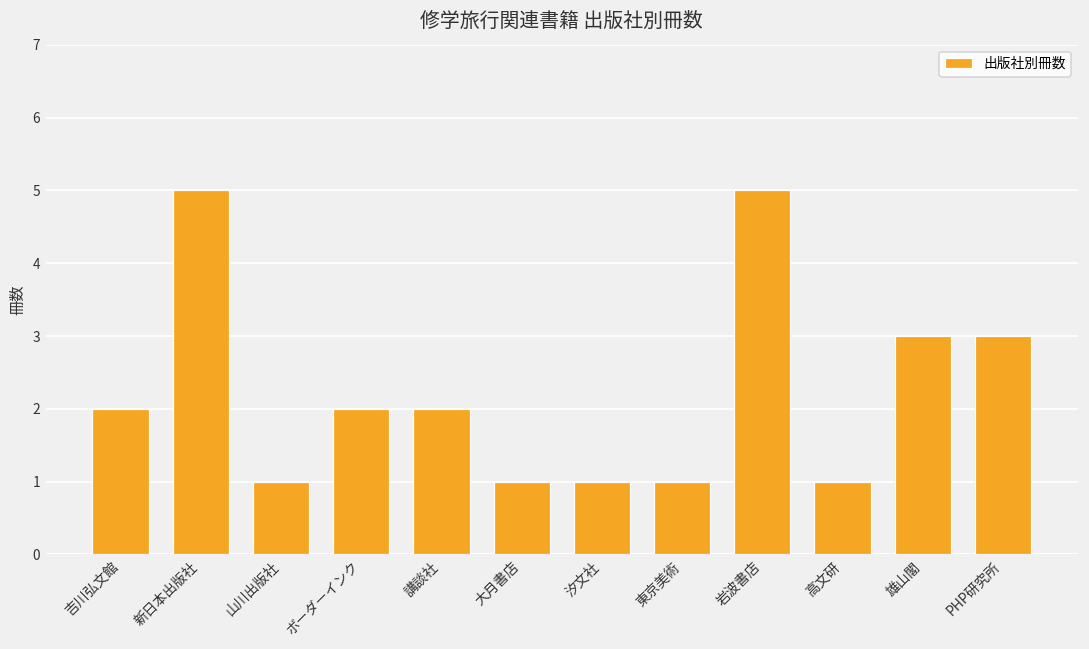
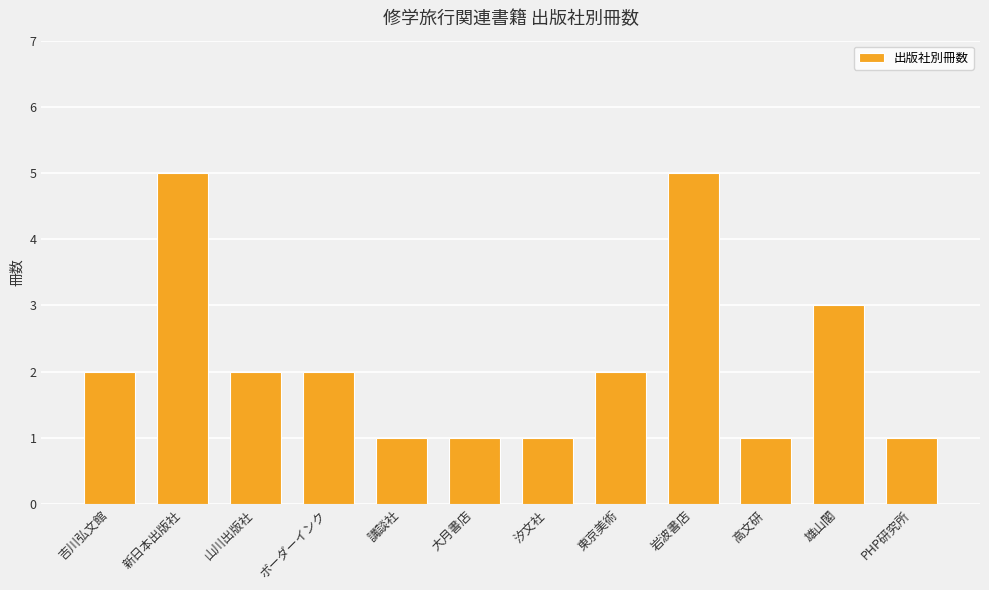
  {
    "吉川弘文館": 2,
    "新日本出版社": 5,
-   "山川出版社": 1,
+   "山川出版社": 2,
    "ボーダーインク": 2,
-   "講談社": 2,
+   "講談社": 1,
    "大月書店": 1,
    "汐文社": 1,
-   "東京美術": 1,
+   "東京美術": 2,
    "岩波書店": 5,
    "高文研": 1,
    "雄山閣": 3,
-   "PHP研究所": 3
+   "PHP研究所": 1
  }
